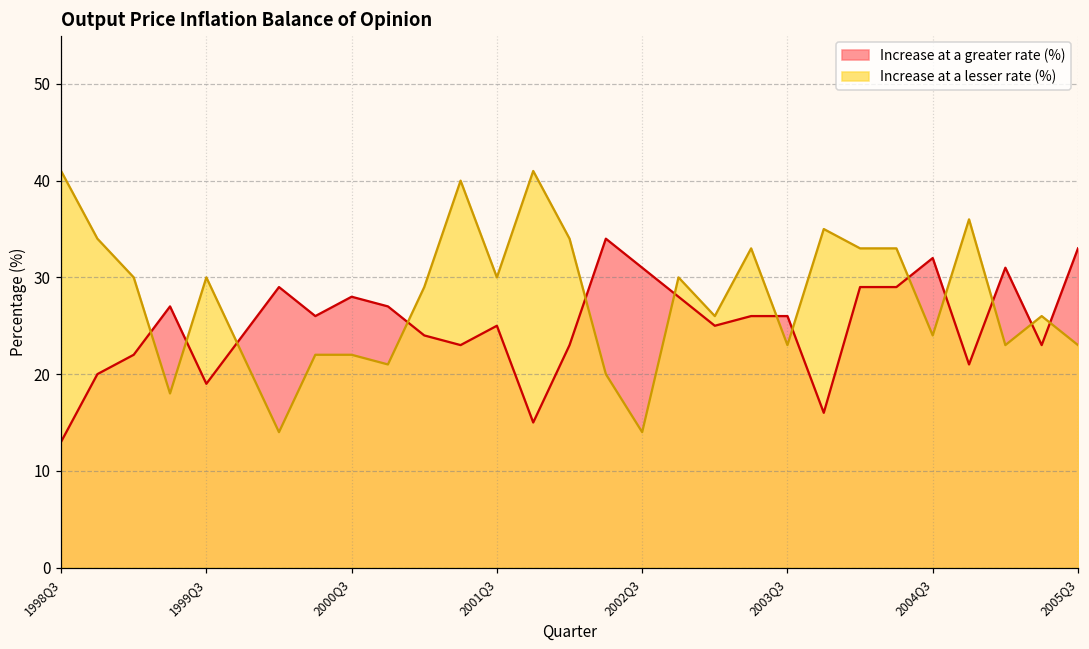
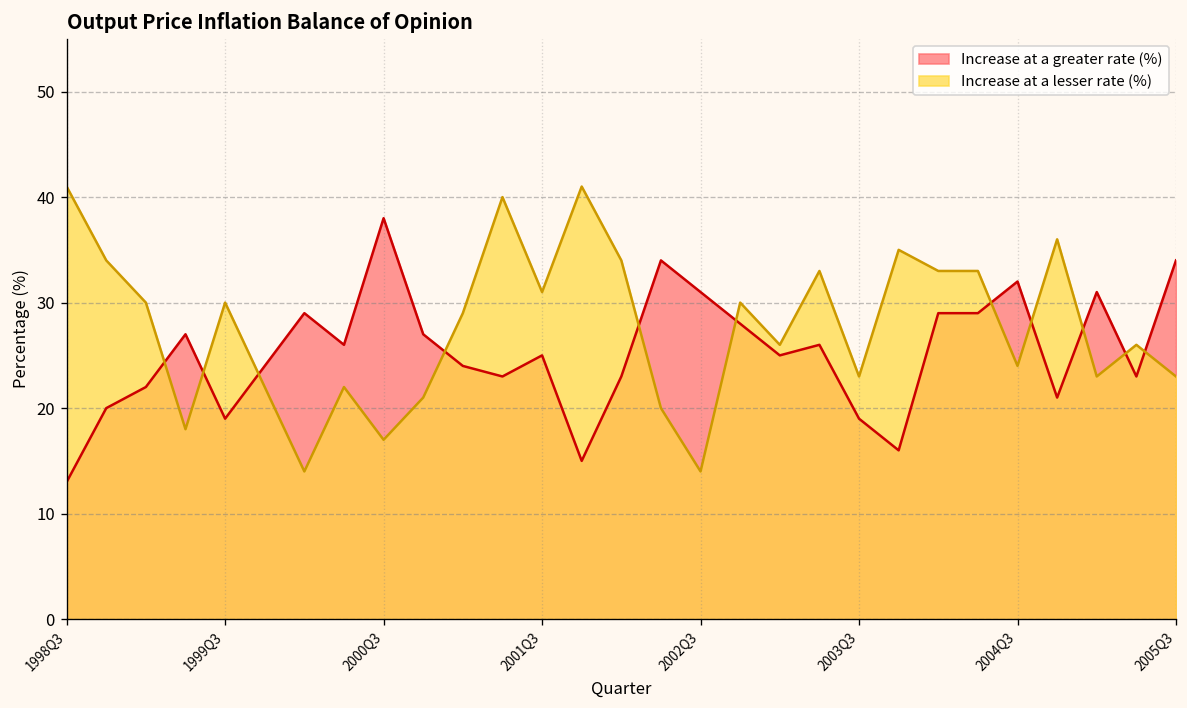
  {
    "Increase at a greater rate (%)": {
      "1998Q3": 13,
      "1999Q3": 19,
-     "2000Q3": 28,
+     "2000Q3": 38,
      "2001Q3": 25,
      "2002Q3": 31,
-     "2003Q3": 26,
+     "2003Q3": 19,
      "2004Q3": 32,
-     "2005Q3": 33
+     "2005Q3": 34
    },
    "Increase at a lesser rate (%)": {
      "1998Q3": 41,
      "1999Q3": 30,
-     "2000Q3": 22,
-     "2001Q3": 30,
+     "2000Q3": 17,
+     "2001Q3": 31,
      "2002Q3": 14,
      "2003Q3": 23,
      "2004Q3": 24,
      "2005Q3": 23
    }
  }
